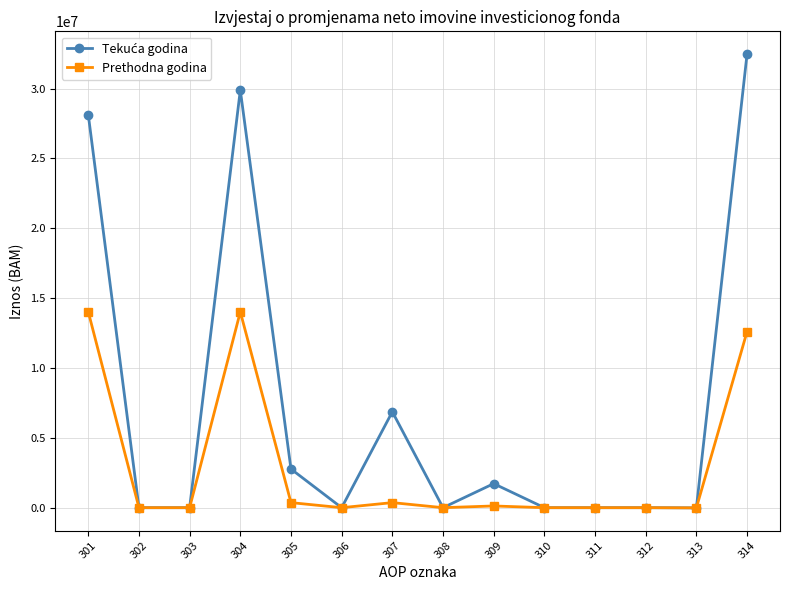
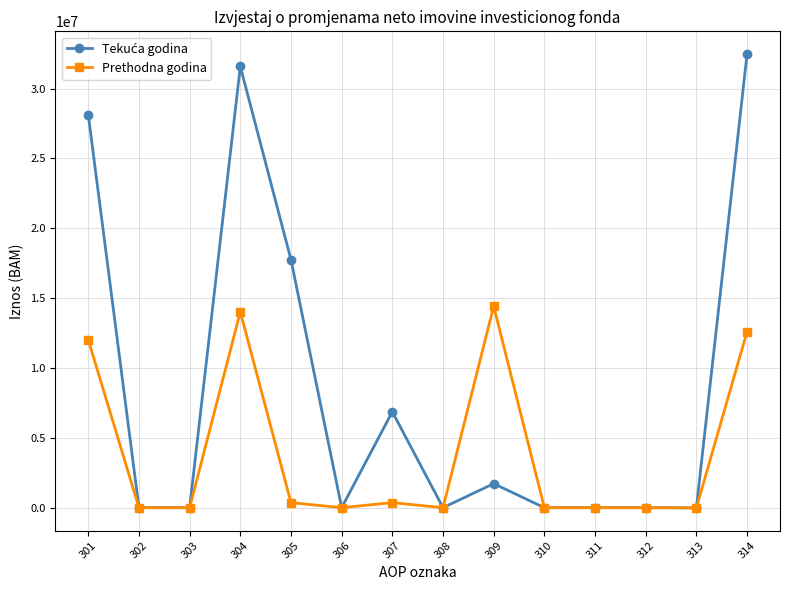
  {
    "Tekuća godina": {
      "301": 28100000,
-     "304": 29900000,
-     "305": 2800000,
+     "304": 31600000,
+     "305": 17800000,
      "307": 6900000,
      "309": 1700000,
      "314": 32500000
    },
    "Prethodna godina": {
-     "301": 14000000,
+     "301": 12000000,
      "304": 14000000,
      "305": 400000,
      "307": 400000,
-     "309": 100000,
+     "309": 14400000,
      "314": 12600000
    }
  }
